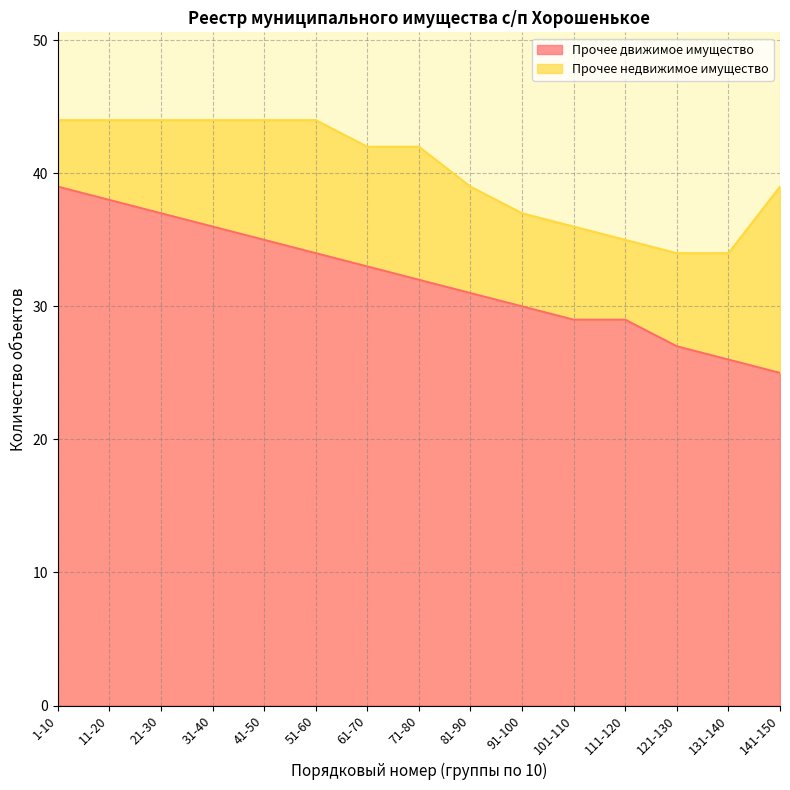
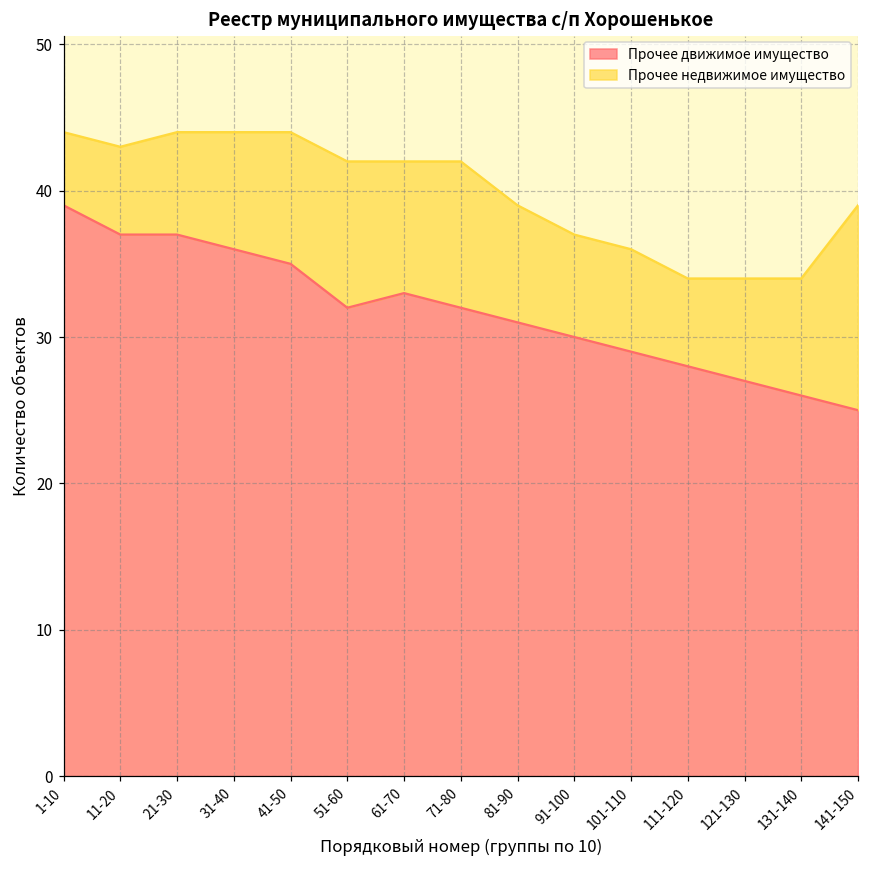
  {
    "Прочее движимое имущество": {
      "1-10": 39,
-     "11-20": 38,
+     "11-20": 37,
      "21-30": 37,
      "31-40": 36,
      "41-50": 35,
-     "51-60": 34,
+     "51-60": 32,
      "61-70": 33,
      "71-80": 32,
      "81-90": 31,
      "91-100": 30,
      "101-110": 29,
-     "111-120": 29,
+     "111-120": 28,
      "121-130": 27,
      "131-140": 26,
      "141-150": 25
    },
    "Прочее недвижимое имущество": {
      "1-10": 5,
      "11-20": 6,
      "21-30": 7,
      "31-40": 8,
      "41-50": 9,
      "51-60": 10,
      "61-70": 9,
      "71-80": 10,
      "81-90": 8,
      "91-100": 7,
      "101-110": 7,
      "111-120": 6,
      "121-130": 7,
      "131-140": 8,
      "141-150": 14
    }
  }
